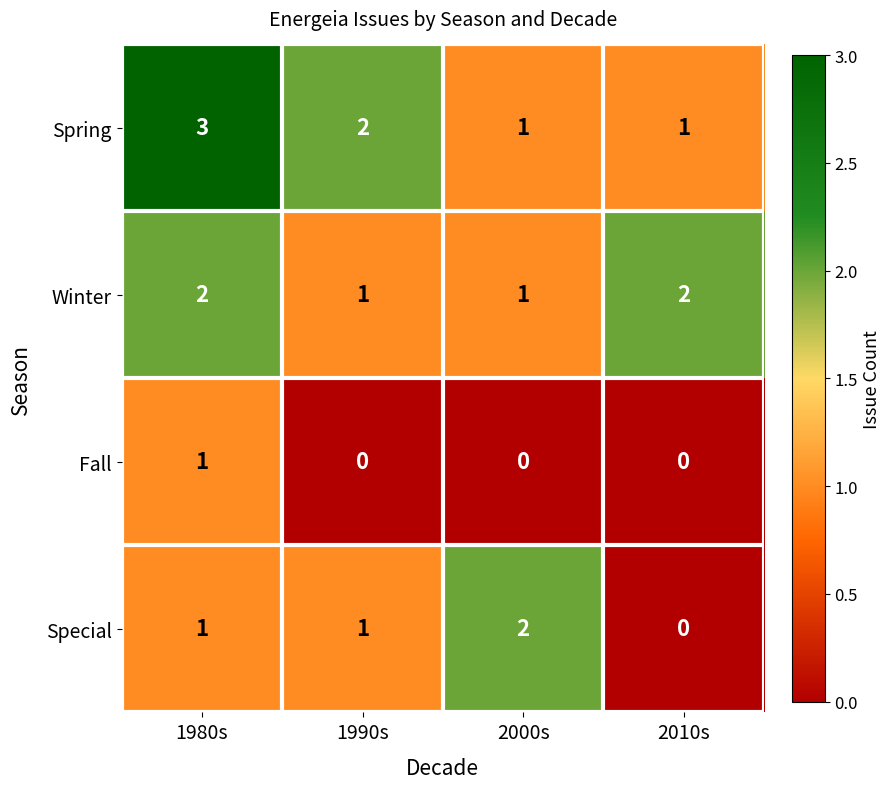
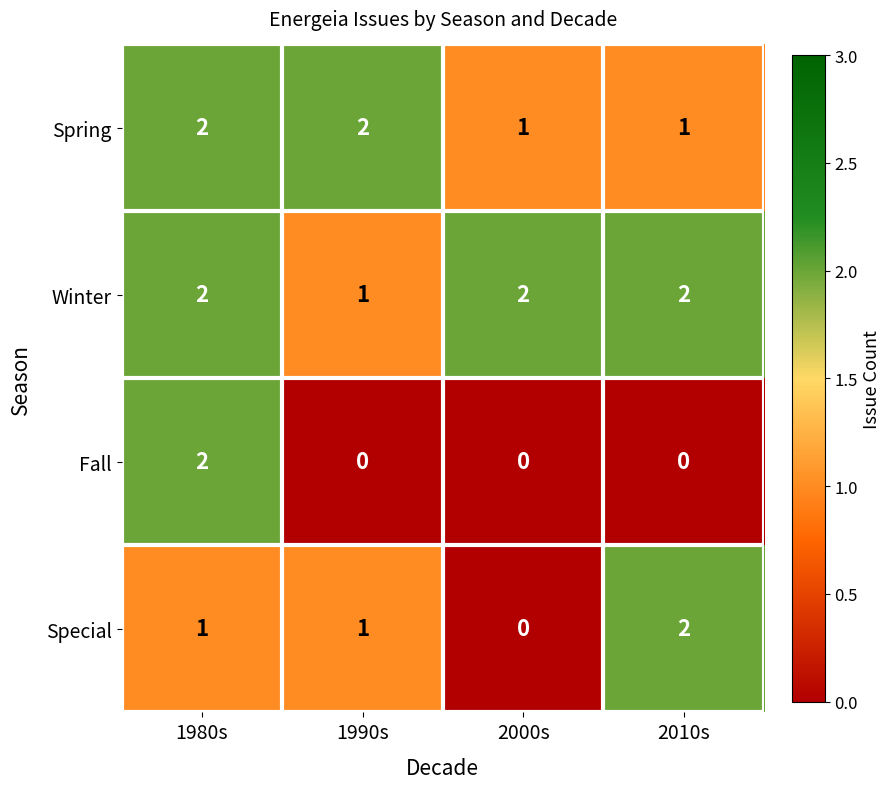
  {
    "Spring": {
-     "1980s": 3,
+     "1980s": 2,
      "1990s": 2,
      "2000s": 1,
      "2010s": 1
    },
    "Winter": {
      "1980s": 2,
      "1990s": 1,
-     "2000s": 1,
+     "2000s": 2,
      "2010s": 2
    },
    "Fall": {
-     "1980s": 1,
+     "1980s": 2,
      "1990s": 0,
      "2000s": 0,
      "2010s": 0
    },
    "Special": {
      "1980s": 1,
      "1990s": 1,
-     "2000s": 2,
-     "2010s": 0
+     "2000s": 0,
+     "2010s": 2
    }
  }
